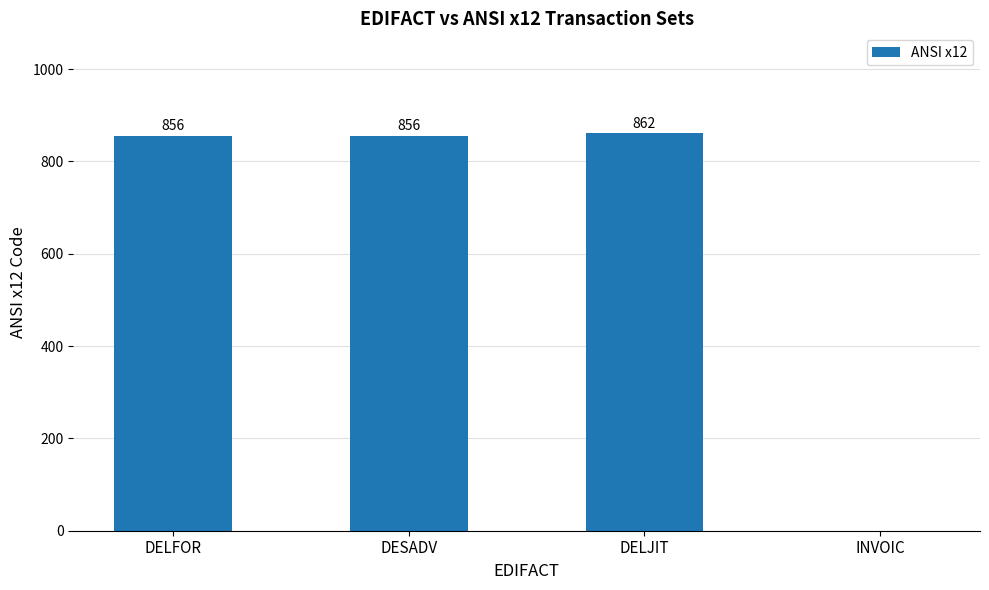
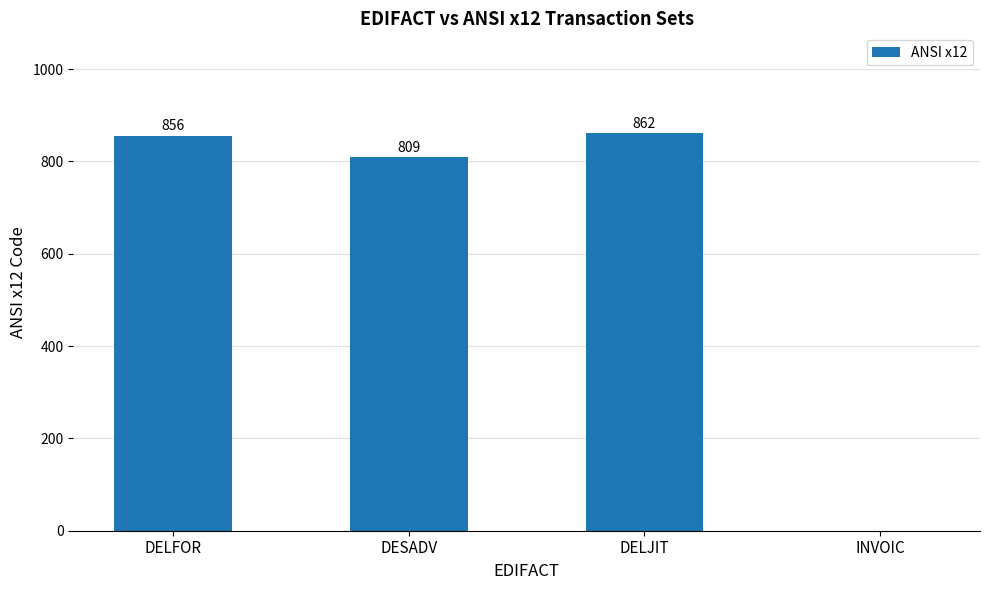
  {
    "DELFOR": 856,
-   "DESADV": 856,
+   "DESADV": 809,
    "DELJIT": 862
  }
